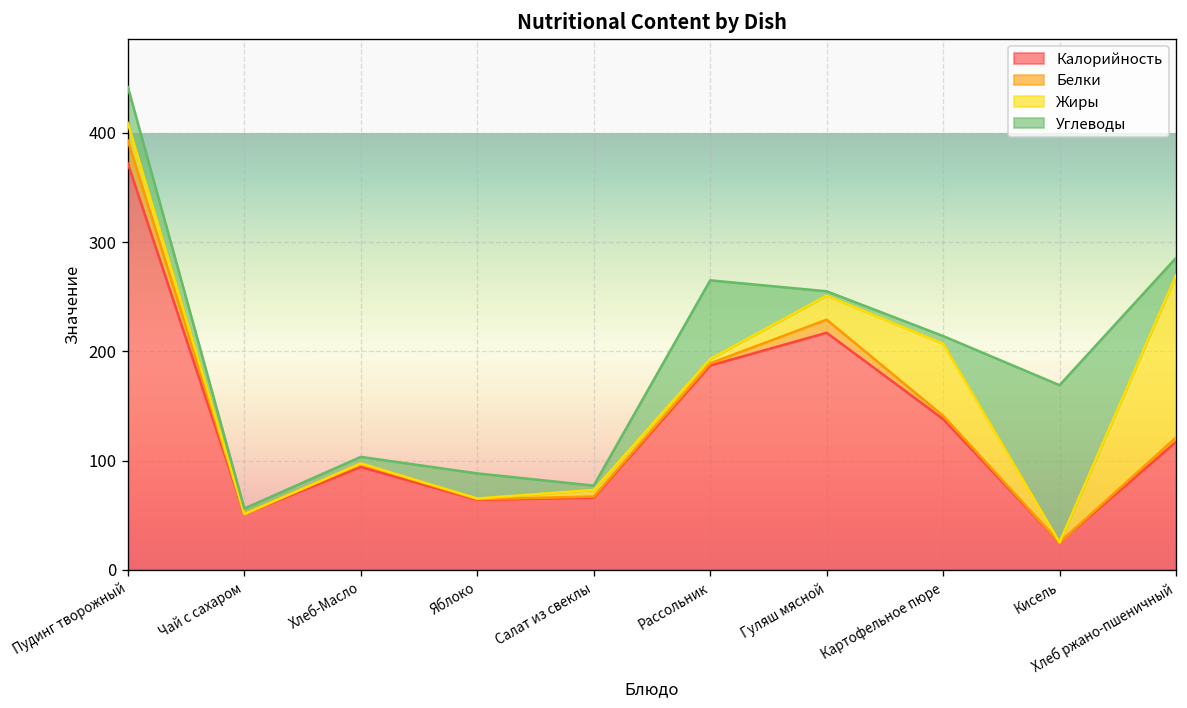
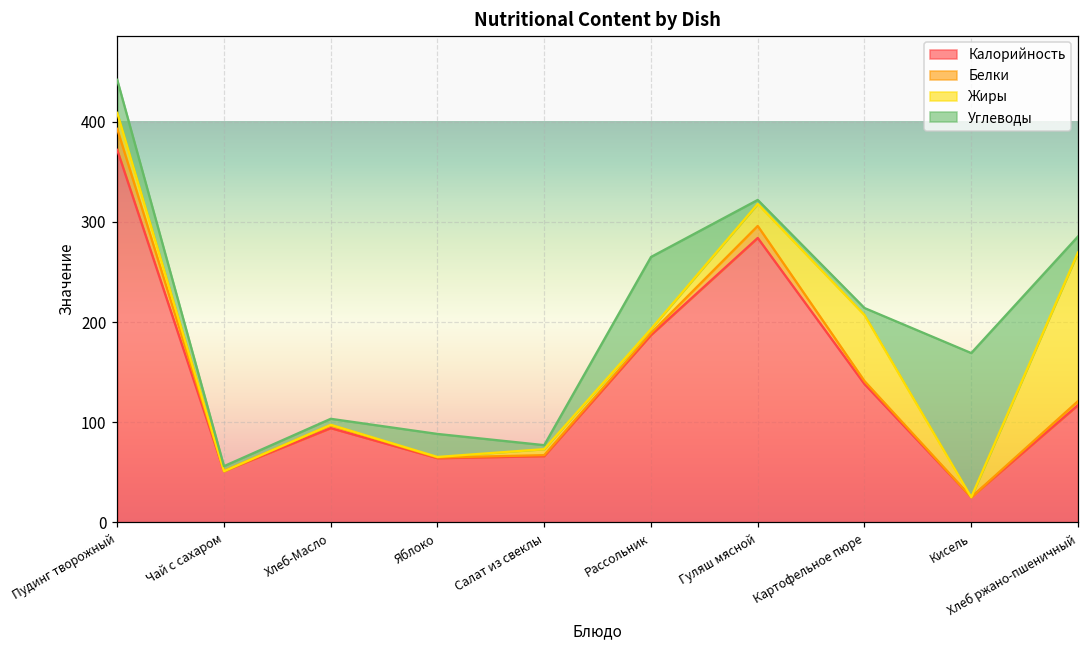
  {
    "Калорийность": {
      "Пудинг творожный": 370,
      "Хлеб-Масло": 90,
-     "Гуляш мясной": 220,
+     "Гуляш мясной": 280,
      "Картофельное пюре": 140,
      "Хлеб ржано-пшеничный": 120
    },
    "Белки": {
      "Пудинг творожный": 20,
      "Гуляш мясной": 10,
      "Картофельное пюре": 0,
      "Хлеб ржано-пшеничный": 0
    },
    "Жиры": {
      "Пудинг творожный": 20,
      "Салат из свеклы": 10,
      "Рассольник": 0,
      "Гуляш мясной": 20,
      "Картофельное пюре": 70,
      "Хлеб ржано-пшеничный": 150
    },
    "Углеводы": {
      "Пудинг творожный": 30,
      "Чай с сахаром": 10,
      "Хлеб-Масло": 10,
      "Яблоко": 20,
      "Салат из свеклы": 0,
      "Рассольник": 70,
      "Гуляш мясной": 0,
      "Картофельное пюре": 10,
      "Кисель": 140,
      "Хлеб ржано-пшеничный": 20
    }
  }
